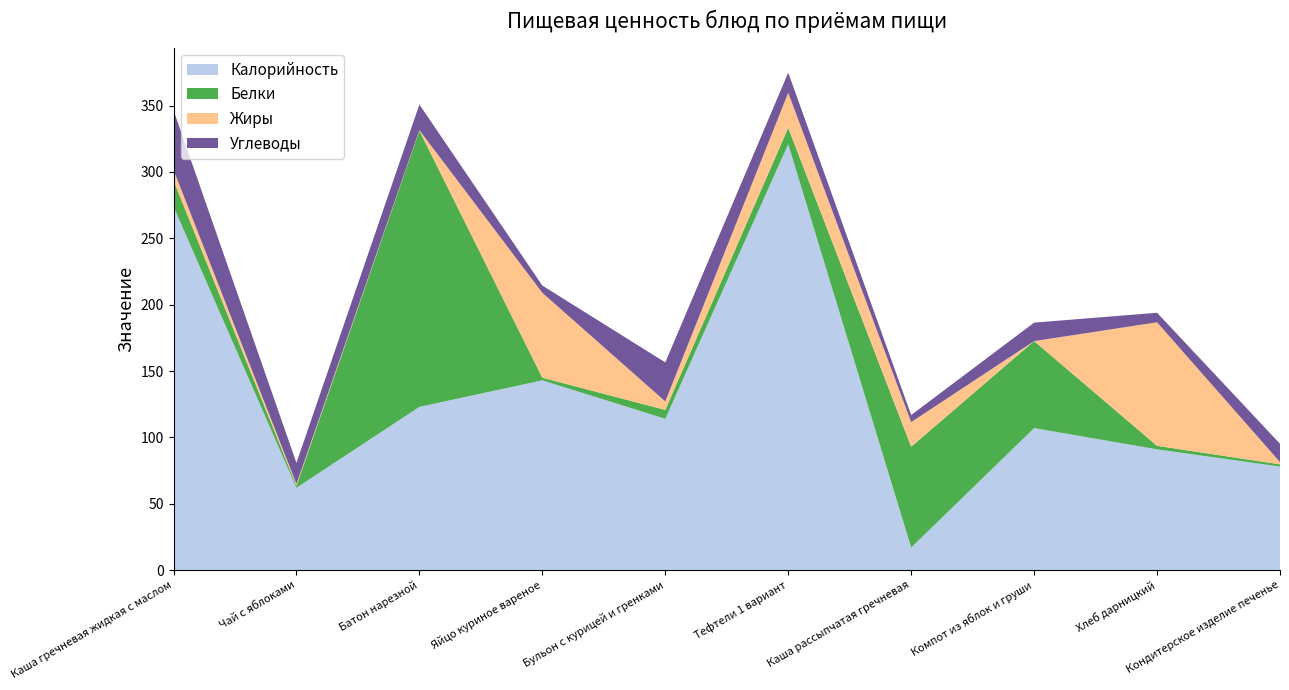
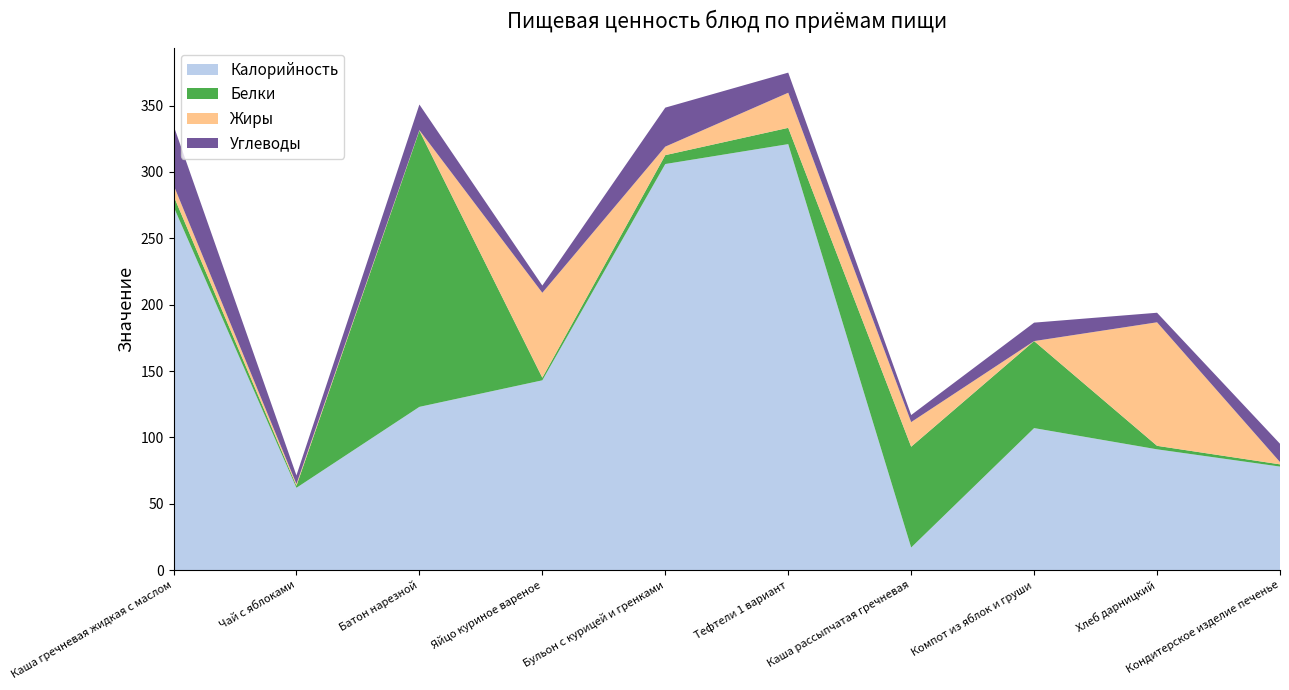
  {
    "Калорийность": {
      "Каша гречневая жидкая с маслом": 274,
      "Батон нарезной": 123,
      "Яйцо куриное вареное": 143,
-     "Бульон с курицей и гренками": 114,
+     "Бульон с курицей и гренками": 306,
      "Тефтели 1 вариант": 321,
      "Каша рассыпчатая гречневая": 17,
      "Компот из яблок и груши": 107,
      "Хлеб дарницкий": 91
    },
    "Белки": {
-     "Каша гречневая жидкая с маслом": 20,
+     "Каша гречневая жидкая с маслом": 8,
      "Яйцо куриное вареное": 2,
      "Бульон с курицей и гренками": 7,
      "Тефтели 1 вариант": 12,
      "Каша рассыпчатая гречневая": 76,
      "Хлеб дарницкий": 3
    },
    "Жиры": {
      "Каша гречневая жидкая с маслом": 8,
      "Яйцо куриное вареное": 64,
      "Бульон с курицей и гренками": 6,
      "Тефтели 1 вариант": 26,
      "Каша рассыпчатая гречневая": 19,
      "Хлеб дарницкий": 93
    },
    "Углеводы": {
      "Каша гречневая жидкая с маслом": 45,
-     "Чай с яблоками": 16,
+     "Чай с яблоками": 7,
      "Батон нарезной": 19,
      "Яйцо куриное вареное": 5,
      "Бульон с курицей и гренками": 29,
      "Тефтели 1 вариант": 15,
      "Каша рассыпчатая гречневая": 5,
      "Компот из яблок и груши": 14,
      "Хлеб дарницкий": 7,
      "Кондитерское изделие печенье": 14
    }
  }
